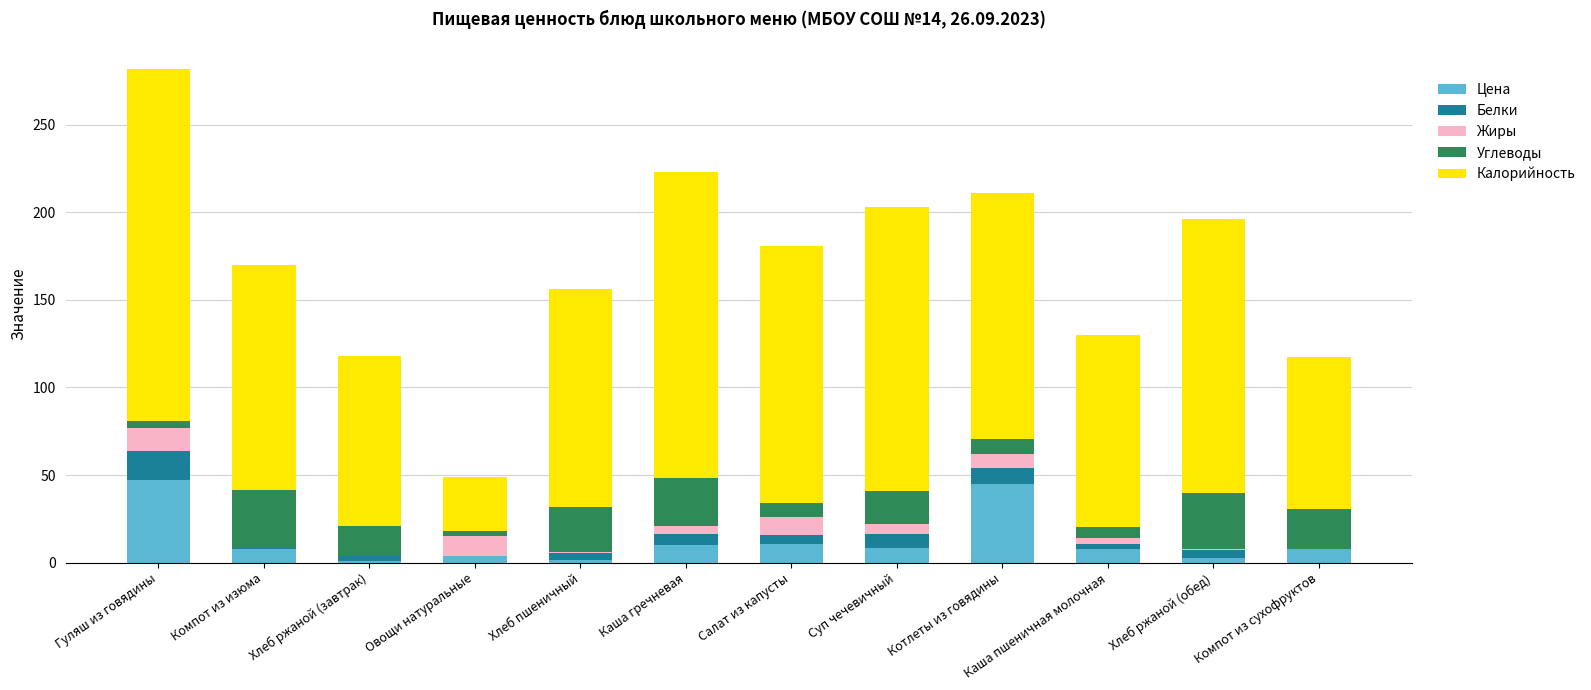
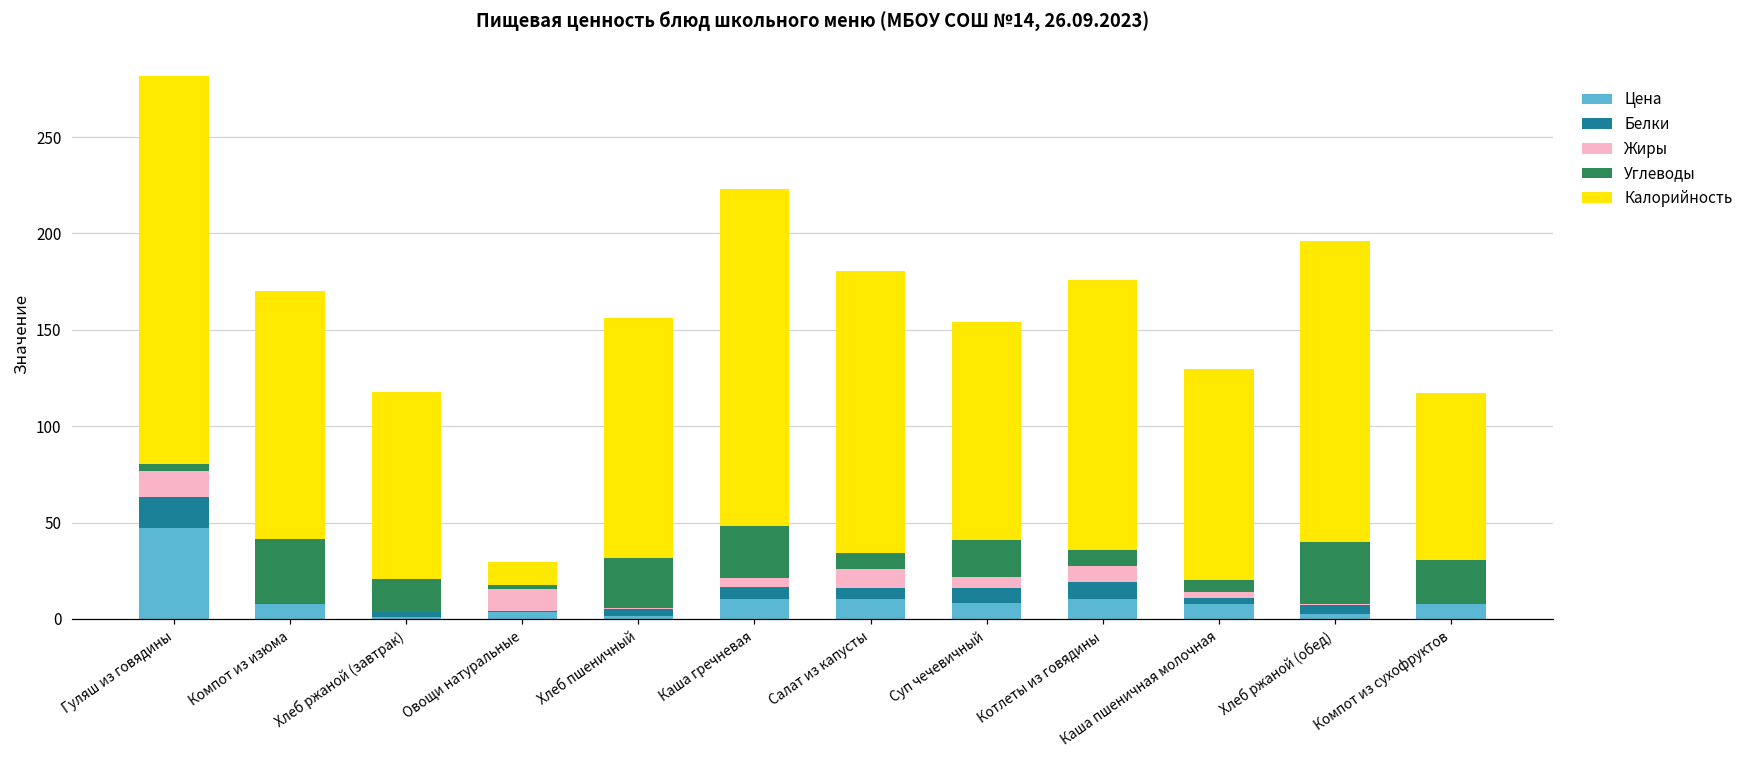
  {
    "Цена": {
      "Гуляш из говядины": 47,
      "Компот из изюма": 8,
      "Овощи натуральные": 4,
      "Хлеб пшеничный": 2,
      "Каша гречневая": 10,
      "Салат из капусты": 10,
      "Суп чечевичный": 8,
-     "Котлеты из говядины": 45,
+     "Котлеты из говядины": 10,
      "Каша пшеничная молочная": 8,
      "Хлеб ржаной (обед)": 3,
      "Компот из сухофруктов": 8
    },
    "Белки": {
      "Гуляш из говядины": 16,
      "Хлеб ржаной (завтрак)": 3,
      "Хлеб пшеничный": 4,
      "Каша гречневая": 6,
      "Салат из капусты": 5,
      "Суп чечевичный": 8,
      "Котлеты из говядины": 9,
      "Каша пшеничная молочная": 3,
      "Хлеб ржаной (обед)": 5
    },
    "Жиры": {
      "Гуляш из говядины": 13,
      "Овощи натуральные": 11,
      "Каша гречневая": 5,
      "Салат из капусты": 10,
      "Суп чечевичный": 6,
      "Котлеты из говядины": 8,
      "Каша пшеничная молочная": 3,
      "Компот из сухофруктов": 0
    },
    "Углеводы": {
      "Гуляш из говядины": 4,
      "Компот из изюма": 33,
      "Хлеб ржаной (завтрак)": 17,
      "Овощи натуральные": 2,
      "Хлеб пшеничный": 26,
      "Каша гречневая": 27,
      "Салат из капусты": 8,
      "Суп чечевичный": 19,
      "Котлеты из говядины": 8,
      "Каша пшеничная молочная": 6,
      "Хлеб ржаной (обед)": 32,
      "Компот из сухофруктов": 23
    },
    "Калорийность": {
      "Гуляш из говядины": 201,
      "Компот из изюма": 129,
      "Хлеб ржаной (завтрак)": 97,
-     "Овощи натуральные": 31,
+     "Овощи натуральные": 12,
      "Хлеб пшеничный": 125,
      "Каша гречневая": 175,
      "Салат из капусты": 146,
-     "Суп чечевичный": 162,
+     "Суп чечевичный": 113,
      "Котлеты из говядины": 140,
      "Каша пшеничная молочная": 110,
      "Хлеб ржаной (обед)": 156,
      "Компот из сухофруктов": 87
    }
  }
